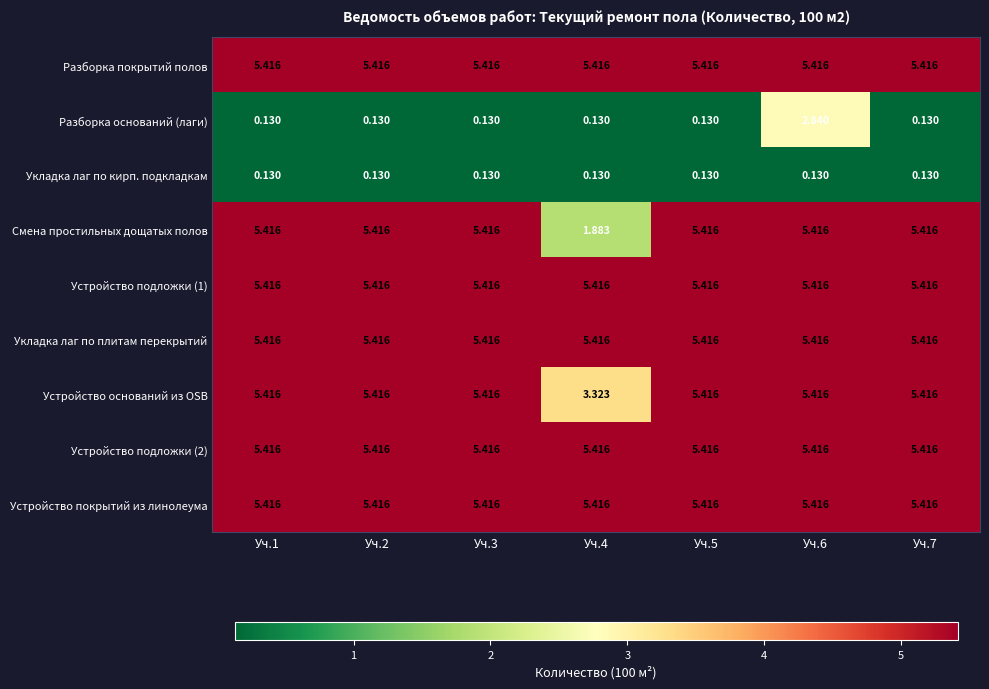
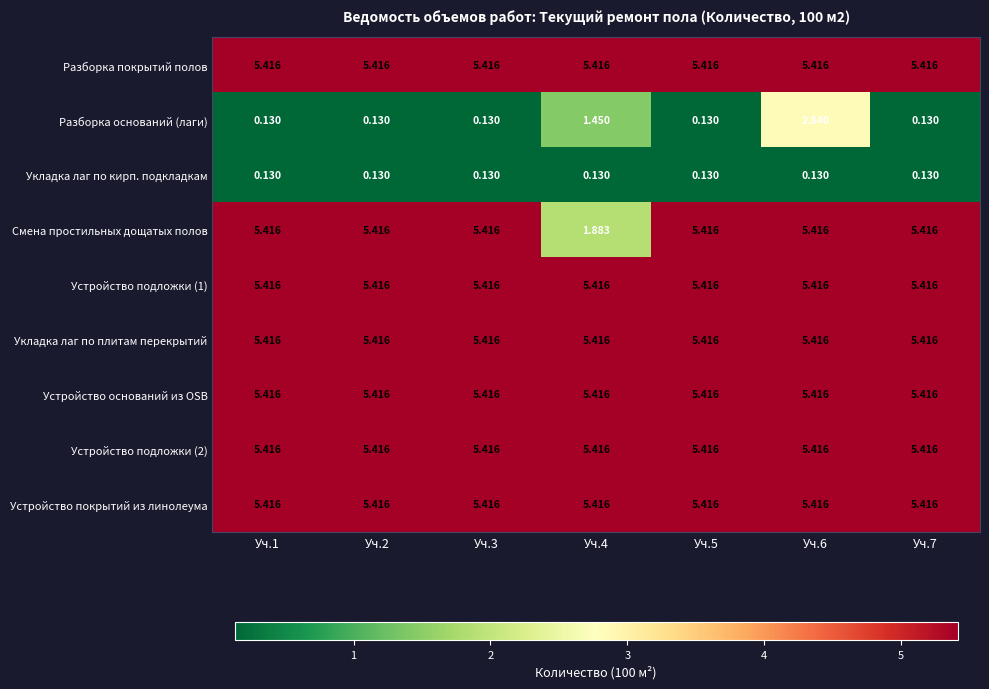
  {
    "Разборка покрытий полов": {
      "Уч.1": 5.416,
      "Уч.2": 5.416,
      "Уч.3": 5.416,
      "Уч.4": 5.416,
      "Уч.5": 5.416,
      "Уч.6": 5.416,
      "Уч.7": 5.416
    },
    "Разборка оснований (лаги)": {
      "Уч.1": 0.130,
      "Уч.2": 0.130,
      "Уч.3": 0.130,
-     "Уч.4": 0.130,
+     "Уч.4": 1.450,
      "Уч.5": 0.130,
      "Уч.6": 2.840,
      "Уч.7": 0.130
    },
    "Укладка лаг по кирп. подкладкам": {
      "Уч.1": 0.130,
      "Уч.2": 0.130,
      "Уч.3": 0.130,
      "Уч.4": 0.130,
      "Уч.5": 0.130,
      "Уч.6": 0.130,
      "Уч.7": 0.130
    },
    "Смена простильных дощатых полов": {
      "Уч.1": 5.416,
      "Уч.2": 5.416,
      "Уч.3": 5.416,
      "Уч.4": 1.883,
      "Уч.5": 5.416,
      "Уч.6": 5.416,
      "Уч.7": 5.416
    },
    "Устройство подложки (1)": {
      "Уч.1": 5.416,
      "Уч.2": 5.416,
      "Уч.3": 5.416,
      "Уч.4": 5.416,
      "Уч.5": 5.416,
      "Уч.6": 5.416,
      "Уч.7": 5.416
    },
    "Укладка лаг по плитам перекрытий": {
      "Уч.1": 5.416,
      "Уч.2": 5.416,
      "Уч.3": 5.416,
      "Уч.4": 5.416,
      "Уч.5": 5.416,
      "Уч.6": 5.416,
      "Уч.7": 5.416
    },
    "Устройство оснований из OSB": {
      "Уч.1": 5.416,
      "Уч.2": 5.416,
      "Уч.3": 5.416,
-     "Уч.4": 3.323,
+     "Уч.4": 5.416,
      "Уч.5": 5.416,
      "Уч.6": 5.416,
      "Уч.7": 5.416
    },
    "Устройство подложки (2)": {
      "Уч.1": 5.416,
      "Уч.2": 5.416,
      "Уч.3": 5.416,
      "Уч.4": 5.416,
      "Уч.5": 5.416,
      "Уч.6": 5.416,
      "Уч.7": 5.416
    },
    "Устройство покрытий из линолеума": {
      "Уч.1": 5.416,
      "Уч.2": 5.416,
      "Уч.3": 5.416,
      "Уч.4": 5.416,
      "Уч.5": 5.416,
      "Уч.6": 5.416,
      "Уч.7": 5.416
    }
  }
